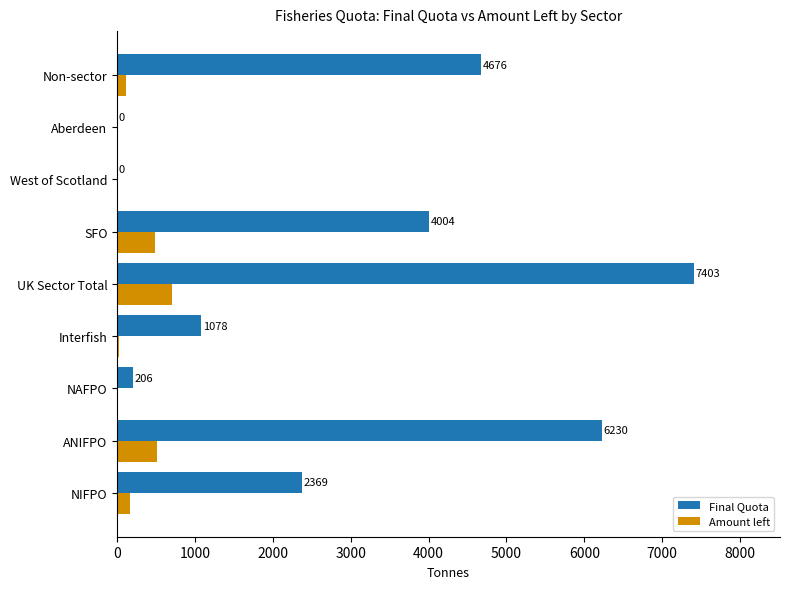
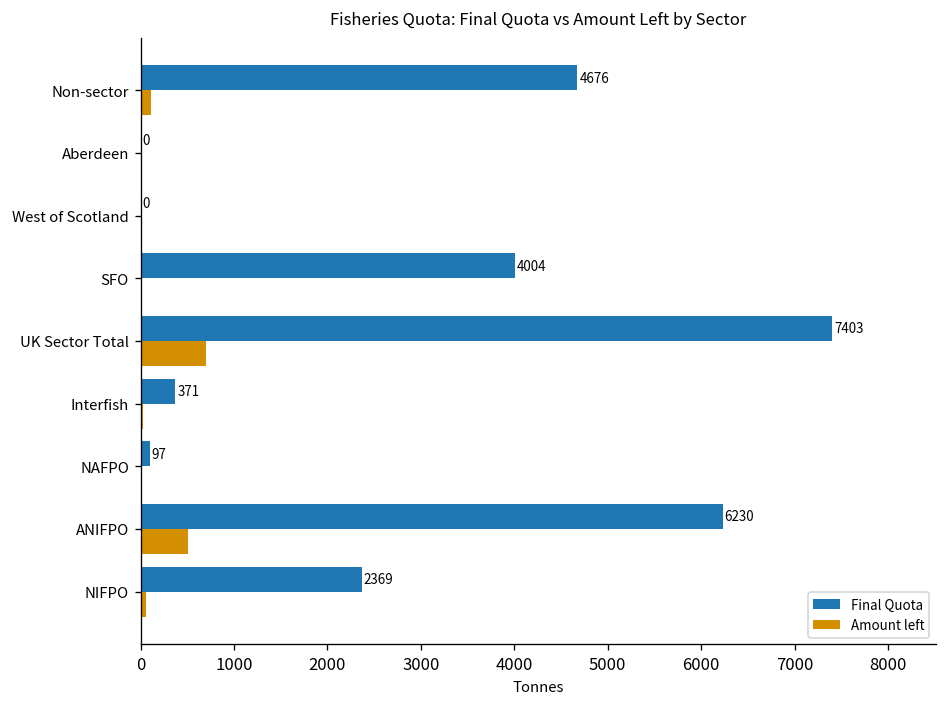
  {
    "Final Quota": {
      "Non-sector": 4676,
      "Aberdeen": 0,
      "West of Scotland": 0,
      "SFO": 4004,
      "UK Sector Total": 7403,
-     "Interfish": 1078,
-     "NAFPO": 206,
+     "Interfish": 371,
+     "NAFPO": 97,
      "ANIFPO": 6230,
      "NIFPO": 2369
    },
    "Amount left": {
      "Non-sector": 100,
-     "SFO": 500,
+     "SFO": 0,
      "UK Sector Total": 700,
      "ANIFPO": 500,
-     "NIFPO": 200
+     "NIFPO": 100
    }
  }
